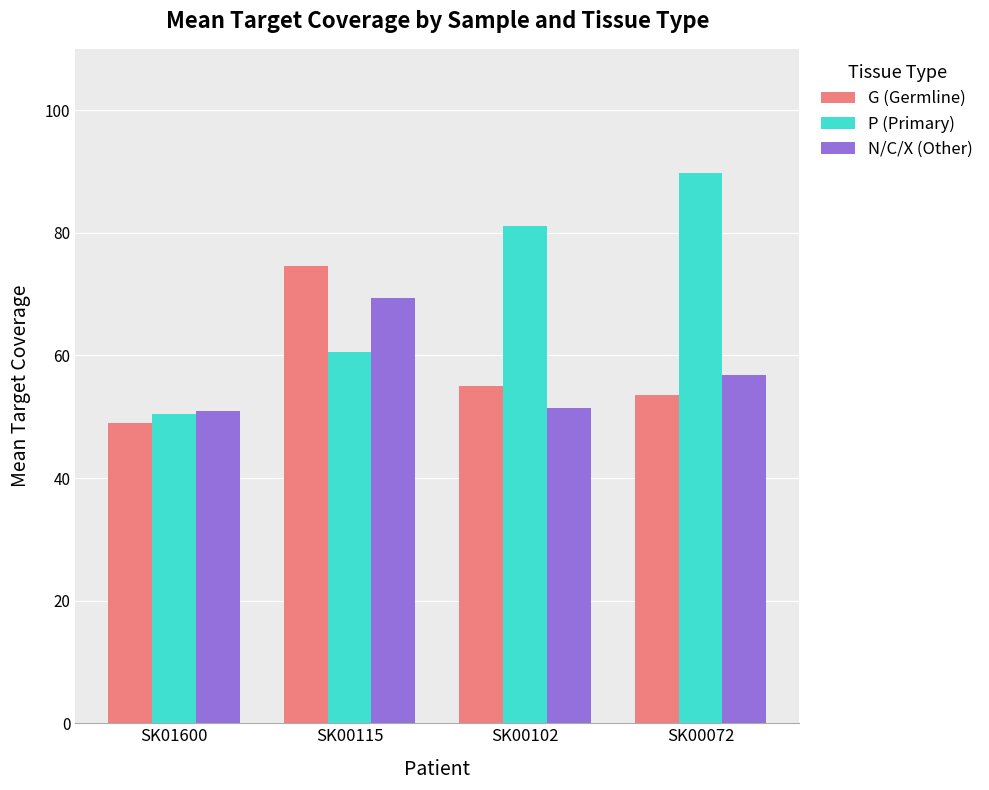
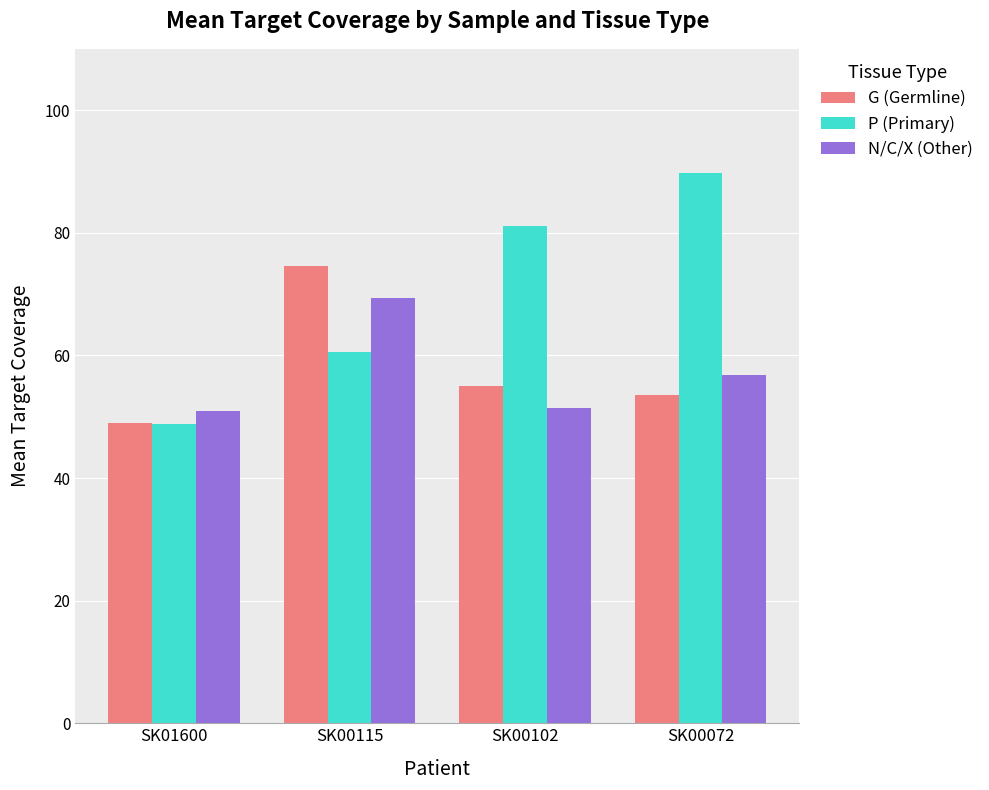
  {
    "G (Germline)": {
      "SK01600": 49,
      "SK00115": 75,
      "SK00102": 55,
      "SK00072": 53
    },
    "P (Primary)": {
-     "SK01600": 50,
+     "SK01600": 49,
      "SK00115": 61,
      "SK00102": 81,
      "SK00072": 90
    },
    "N/C/X (Other)": {
      "SK01600": 51,
      "SK00115": 69,
      "SK00102": 51,
      "SK00072": 57
    }
  }
